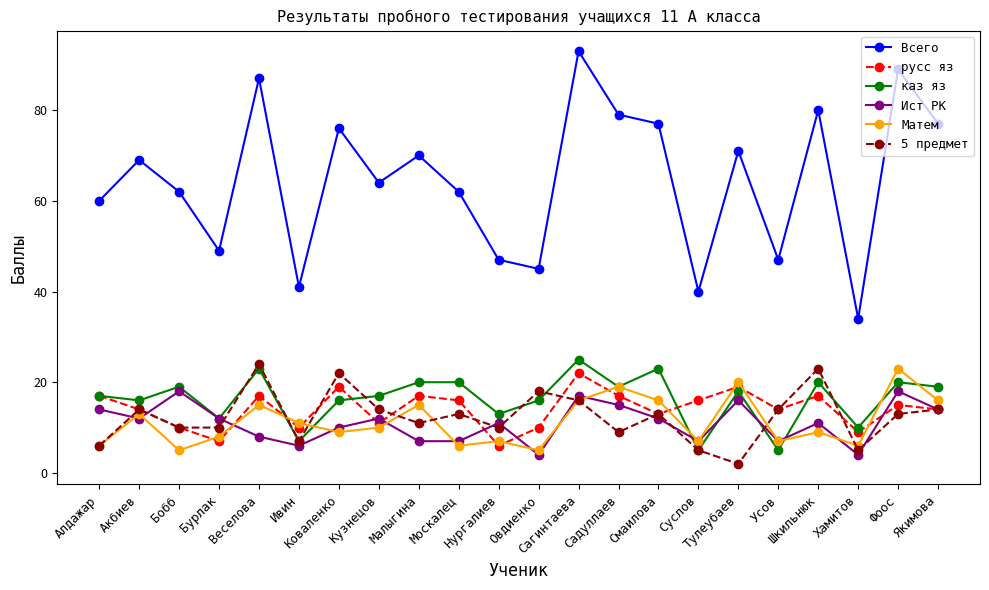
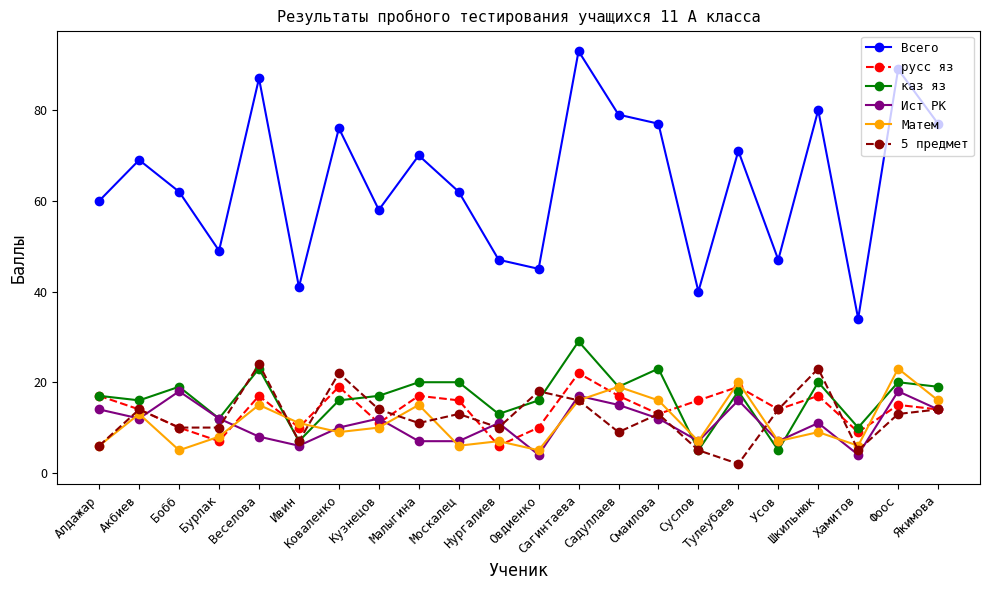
  {
    "Всего": {
      "Алдажар": 60,
      "Акбиев": 69,
      "Бобб": 62,
      "Бурлак": 49,
      "Веселова": 87,
      "Ивин": 41,
      "Коваленко": 76,
-     "Кузнецов": 64,
+     "Кузнецов": 58,
      "Малыгина": 70,
      "Москалец": 62,
      "Нургалиев": 47,
      "Овдиенко": 45,
      "Сагинтаева": 93,
      "Садуллаев": 79,
      "Смаилова": 77,
      "Суслов": 40,
      "Тулеубаев": 71,
      "Усов": 47,
      "Шкильнюк": 80,
      "Хамитов": 34
    },
    "русс яз": {
      "Бурлак": 7,
      "Веселова": 17,
      "Ивин": 10,
      "Коваленко": 19,
      "Кузнецов": 11,
      "Малыгина": 17,
      "Москалец": 16,
      "Нургалиев": 6,
      "Овдиенко": 10,
      "Сагинтаева": 22,
      "Садуллаев": 17,
      "Суслов": 16,
      "Тулеубаев": 19,
      "Шкильнюк": 17,
      "Хамитов": 9,
      "Фоос": 15
    },
    "каз яз": {
      "Акбиев": 16,
      "Бобб": 19,
      "Веселова": 23,
      "Коваленко": 16,
      "Кузнецов": 17,
      "Малыгина": 20,
      "Москалец": 20,
      "Нургалиев": 13,
      "Овдиенко": 16,
-     "Сагинтаева": 25,
+     "Сагинтаева": 29,
      "Смаилова": 23,
      "Тулеубаев": 18,
      "Усов": 5,
      "Шкильнюк": 20,
      "Хамитов": 10,
      "Фоос": 20,
      "Якимова": 19
    },
    "Ист РК": {
      "Алдажар": 14,
      "Акбиев": 12,
      "Бобб": 18,
      "Веселова": 8,
      "Ивин": 6,
      "Коваленко": 10,
      "Кузнецов": 12,
      "Малыгина": 7,
      "Москалец": 7,
      "Нургалиев": 11,
      "Овдиенко": 4,
      "Сагинтаева": 17,
      "Садуллаев": 15,
      "Смаилова": 12,
      "Тулеубаев": 16,
      "Шкильнюк": 11,
      "Хамитов": 4,
      "Фоос": 18
    },
    "Матем": {
      "Акбиев": 13,
      "Бобб": 5,
      "Бурлак": 8,
      "Веселова": 15,
      "Ивин": 11,
      "Коваленко": 9,
      "Кузнецов": 10,
      "Малыгина": 15,
      "Москалец": 6,
      "Нургалиев": 7,
      "Овдиенко": 5,
      "Смаилова": 16,
      "Тулеубаев": 20,
      "Шкильнюк": 9,
      "Хамитов": 6,
      "Фоос": 23,
      "Якимова": 16
    },
    "5 предмет": {
      "Бурлак": 10,
      "Веселова": 24,
      "Коваленко": 22,
      "Кузнецов": 14,
      "Малыгина": 11,
      "Москалец": 13,
      "Нургалиев": 10,
      "Овдиенко": 18,
      "Садуллаев": 9,
      "Тулеубаев": 2,
      "Шкильнюк": 23,
      "Хамитов": 5,
      "Фоос": 13
    }
  }
